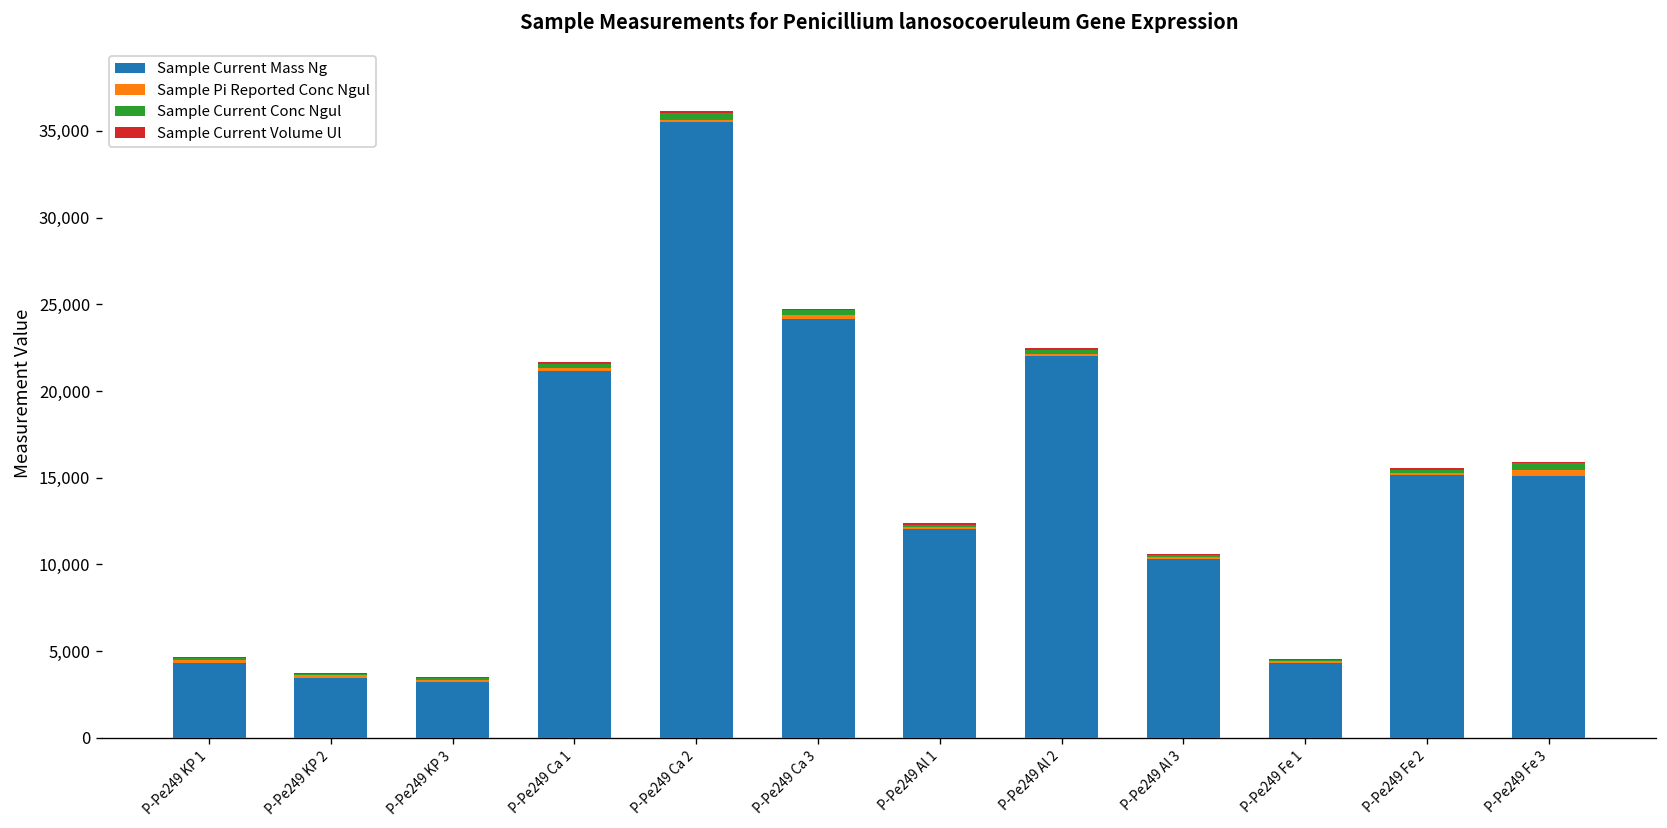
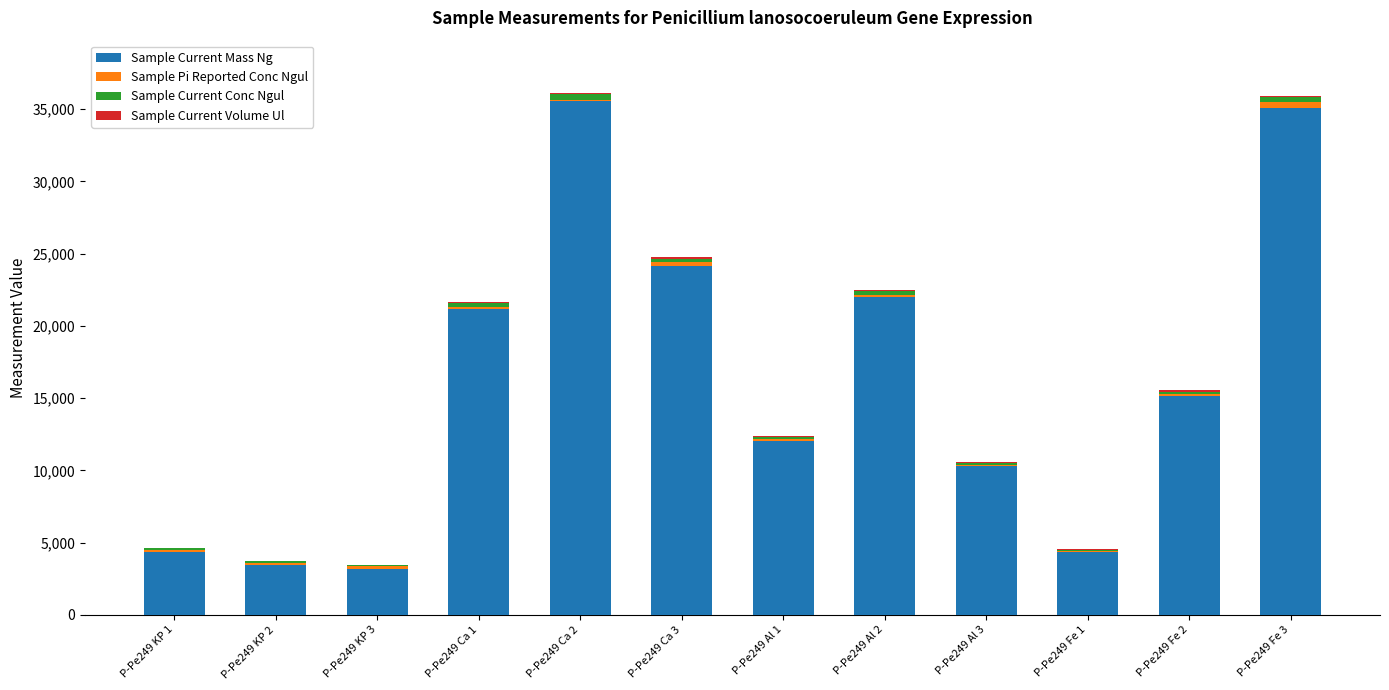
  {
    "Sample Current Mass Ng": {
      "P-Pe249 KP 1": "4,300",
      "P-Pe249 KP 2": "3,400",
      "P-Pe249 KP 3": "3,200",
      "P-Pe249 Ca 1": "21,200",
      "P-Pe249 Ca 2": "35,500",
      "P-Pe249 Ca 3": "24,100",
      "P-Pe249 Al 1": "12,000",
      "P-Pe249 Al 2": "22,000",
      "P-Pe249 Al 3": "10,300",
      "P-Pe249 Fe 1": "4,300",
      "P-Pe249 Fe 2": "15,200",
-     "P-Pe249 Fe 3": "15,100"
+     "P-Pe249 Fe 3": "35,100"
    },
    "Sample Pi Reported Conc Ngul": {
      "P-Pe249 KP 1": "200",
      "P-Pe249 Ca 3": "300",
      "P-Pe249 Fe 3": "400"
    },
    "Sample Current Conc Ngul": {
      "P-Pe249 Ca 1": "200",
      "P-Pe249 Ca 2": "400",
      "P-Pe249 Ca 3": "300",
      "P-Pe249 Al 2": "300",
      "P-Pe249 Fe 2": "200",
      "P-Pe249 Fe 3": "400"
    }
  }
